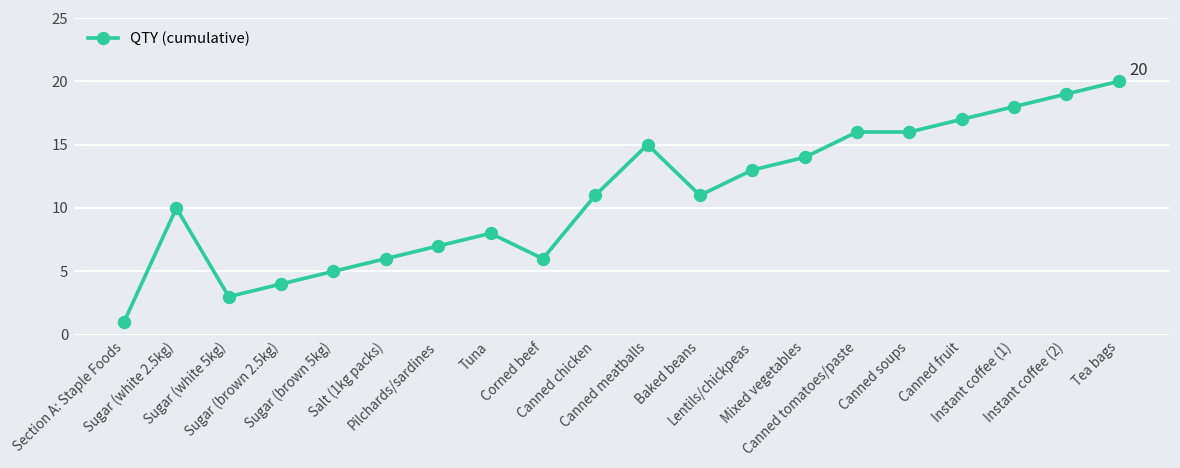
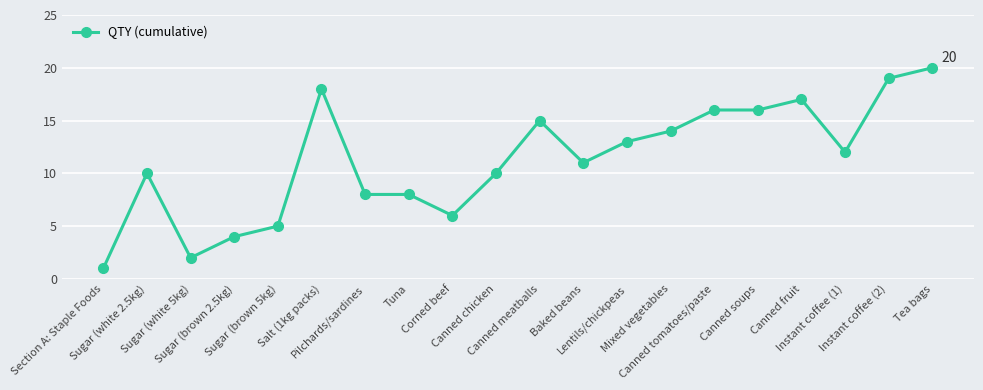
  {
    "Section A: Staple Foods": 1,
    "Sugar (white 2.5kg)": 10,
-   "Sugar (white 5kg)": 3,
+   "Sugar (white 5kg)": 2,
    "Sugar (brown 2.5kg)": 4,
    "Sugar (brown 5kg)": 5,
-   "Salt (1kg packs)": 6,
-   "Pilchards/sardines": 7,
+   "Salt (1kg packs)": 18,
+   "Pilchards/sardines": 8,
    "Tuna": 8,
    "Corned beef": 6,
-   "Canned chicken": 11,
+   "Canned chicken": 10,
    "Canned meatballs": 15,
    "Baked beans": 11,
    "Lentils/chickpeas": 13,
    "Mixed vegetables": 14,
    "Canned tomatoes/paste": 16,
    "Canned soups": 16,
    "Canned fruit": 17,
-   "Instant coffee (1)": 18,
+   "Instant coffee (1)": 12,
    "Instant coffee (2)": 19
  }
